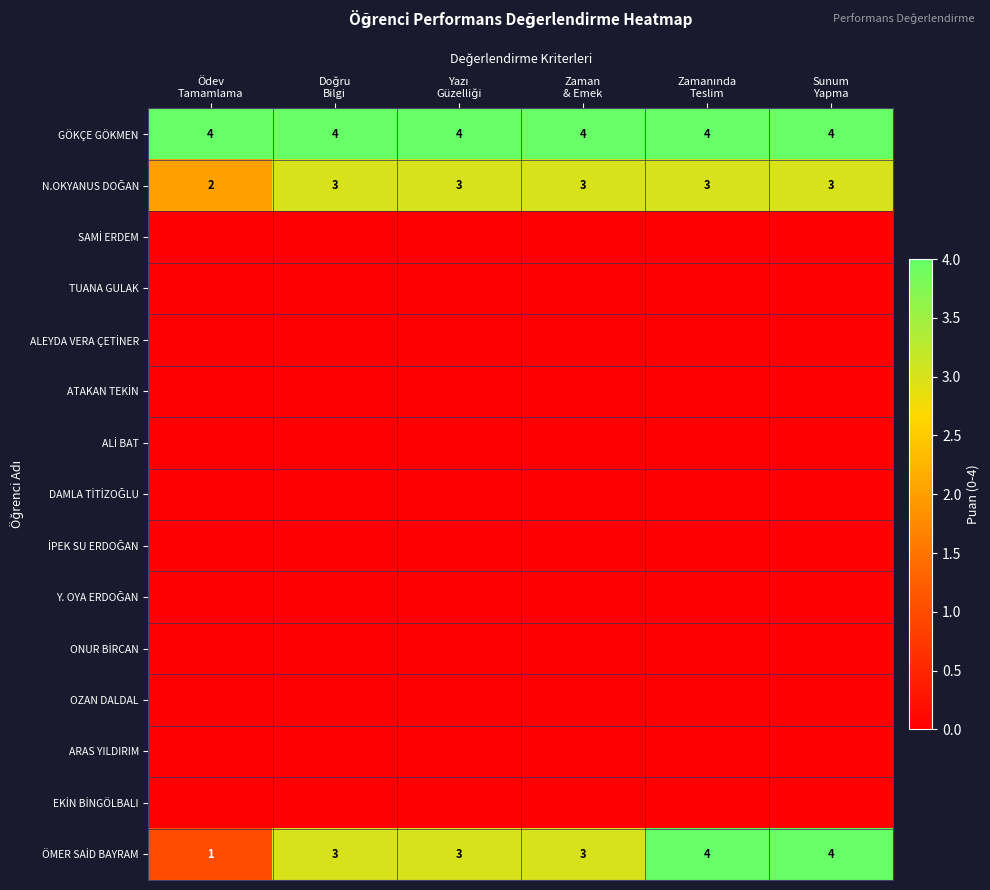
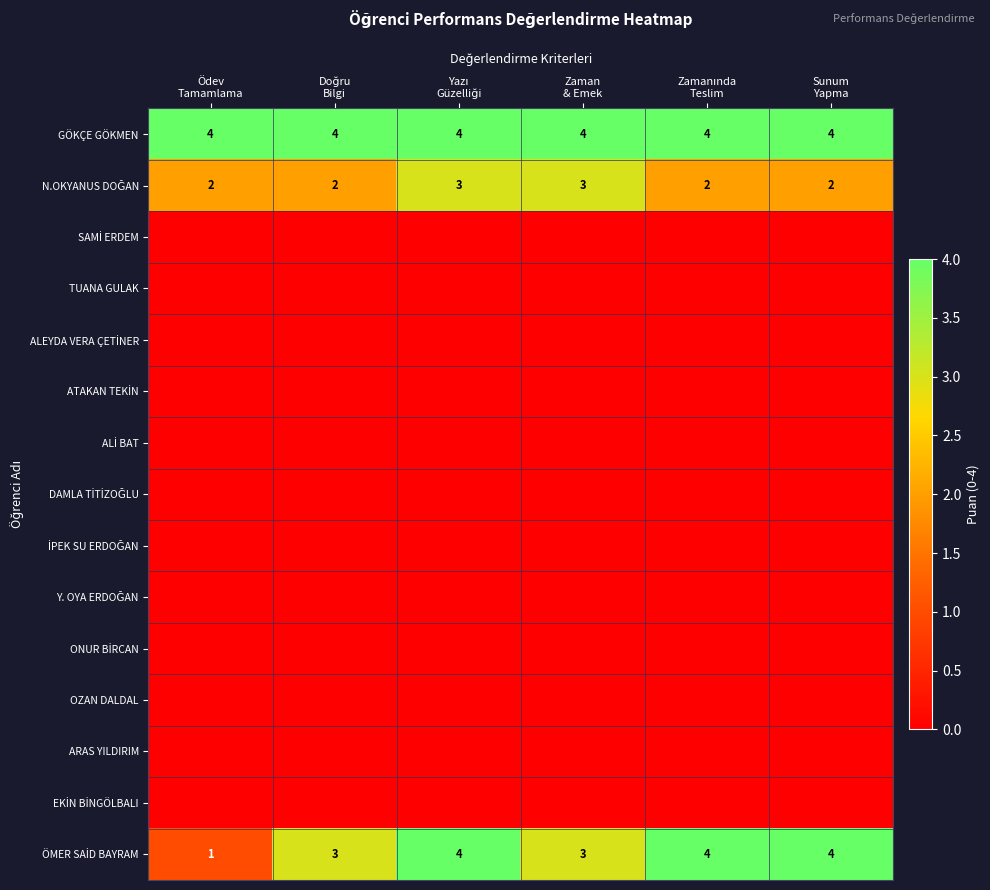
  {
    "GÖKÇE GÖKMEN": {
      "Ödev Tamamlama": 4,
      "Doğru Bilgi": 4,
      "Yazı Güzelliği": 4,
      "Zaman & Emek": 4,
      "Zamanında Teslim": 4,
      "Sunum Yapma": 4
    },
    "N.OKYANUS DOĞAN": {
      "Ödev Tamamlama": 2,
-     "Doğru Bilgi": 3,
+     "Doğru Bilgi": 2,
      "Yazı Güzelliği": 3,
      "Zaman & Emek": 3,
-     "Zamanında Teslim": 3,
-     "Sunum Yapma": 3
+     "Zamanında Teslim": 2,
+     "Sunum Yapma": 2
    },
    "ÖMER SAİD BAYRAM": {
      "Ödev Tamamlama": 1,
      "Doğru Bilgi": 3,
-     "Yazı Güzelliği": 3,
+     "Yazı Güzelliği": 4,
      "Zaman & Emek": 3,
      "Zamanında Teslim": 4,
      "Sunum Yapma": 4
    }
  }
